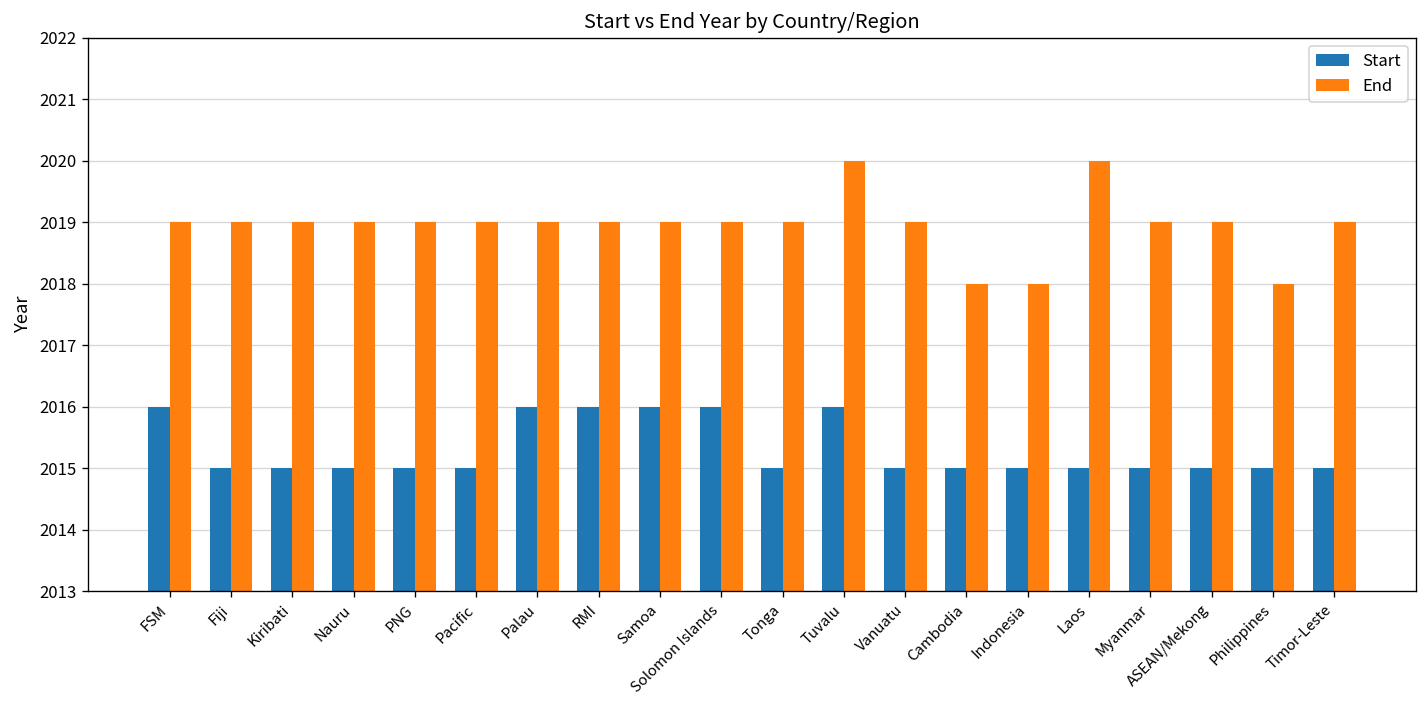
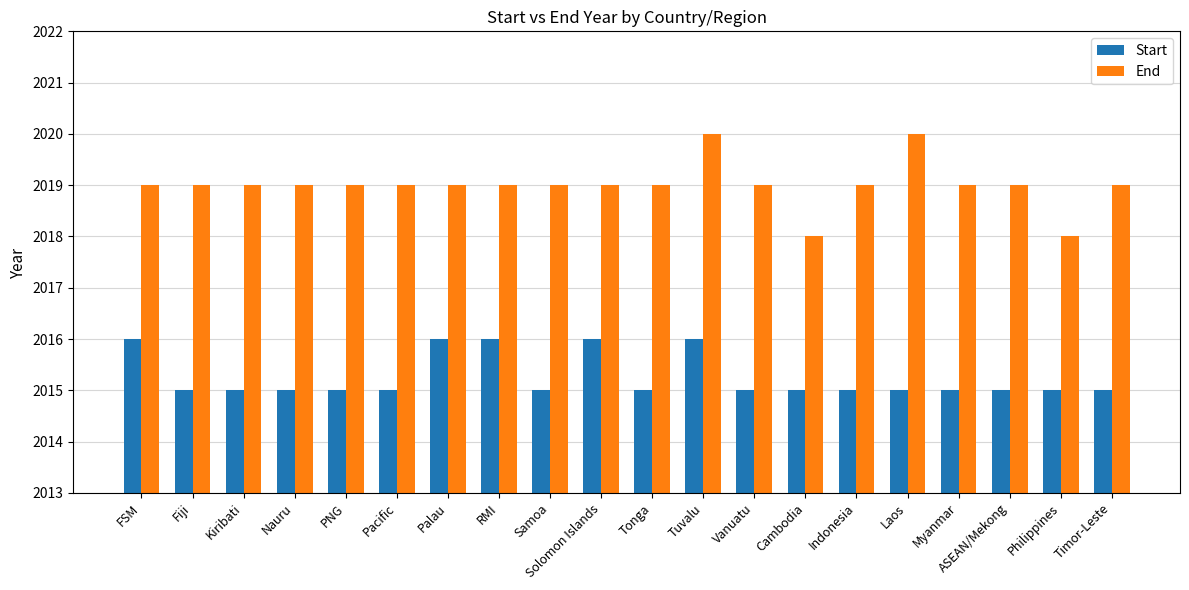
  {
    "Start": {
      "FSM": 2016,
      "Fiji": 2015,
      "Kiribati": 2015,
      "Nauru": 2015,
      "PNG": 2015,
      "Pacific": 2015,
      "Palau": 2016,
      "RMI": 2016,
-     "Samoa": 2016,
+     "Samoa": 2015,
      "Solomon Islands": 2016,
      "Tonga": 2015,
      "Tuvalu": 2016,
      "Vanuatu": 2015,
      "Cambodia": 2015,
      "Indonesia": 2015,
      "Laos": 2015,
      "Myanmar": 2015,
      "ASEAN/Mekong": 2015,
      "Philippines": 2015,
      "Timor-Leste": 2015
    },
    "End": {
      "FSM": 2019,
      "Fiji": 2019,
      "Kiribati": 2019,
      "Nauru": 2019,
      "PNG": 2019,
      "Pacific": 2019,
      "Palau": 2019,
      "RMI": 2019,
      "Samoa": 2019,
      "Solomon Islands": 2019,
      "Tonga": 2019,
      "Tuvalu": 2020,
      "Vanuatu": 2019,
      "Cambodia": 2018,
-     "Indonesia": 2018,
+     "Indonesia": 2019,
      "Laos": 2020,
      "Myanmar": 2019,
      "ASEAN/Mekong": 2019,
      "Philippines": 2018,
      "Timor-Leste": 2019
    }
  }
